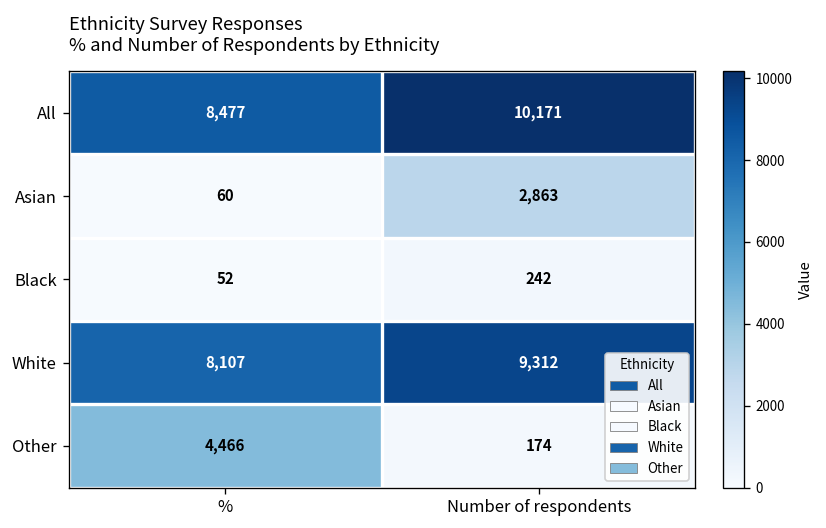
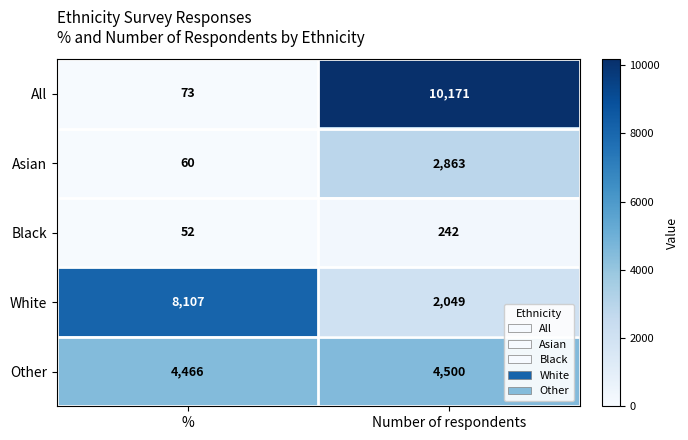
  {
    "All": {
-     "%": "8,477",
+     "%": "73",
      "Number of respondents": "10,171"
    },
    "Asian": {
      "%": "60",
      "Number of respondents": "2,863"
    },
    "Black": {
      "%": "52",
      "Number of respondents": "242"
    },
    "White": {
      "%": "8,107",
-     "Number of respondents": "9,312"
+     "Number of respondents": "2,049"
    },
    "Other": {
      "%": "4,466",
-     "Number of respondents": "174"
+     "Number of respondents": "4,500"
    }
  }
